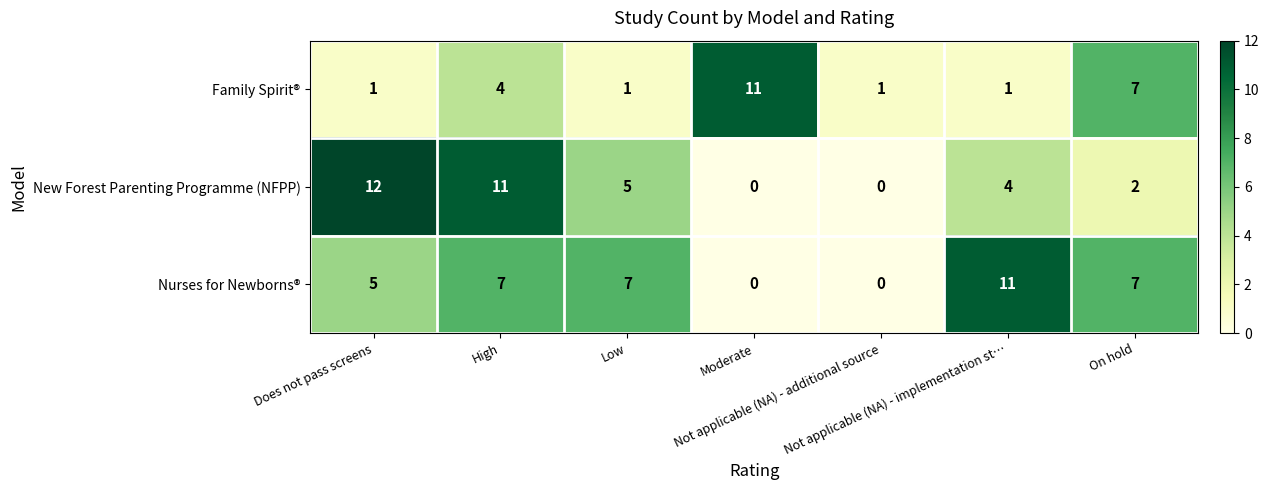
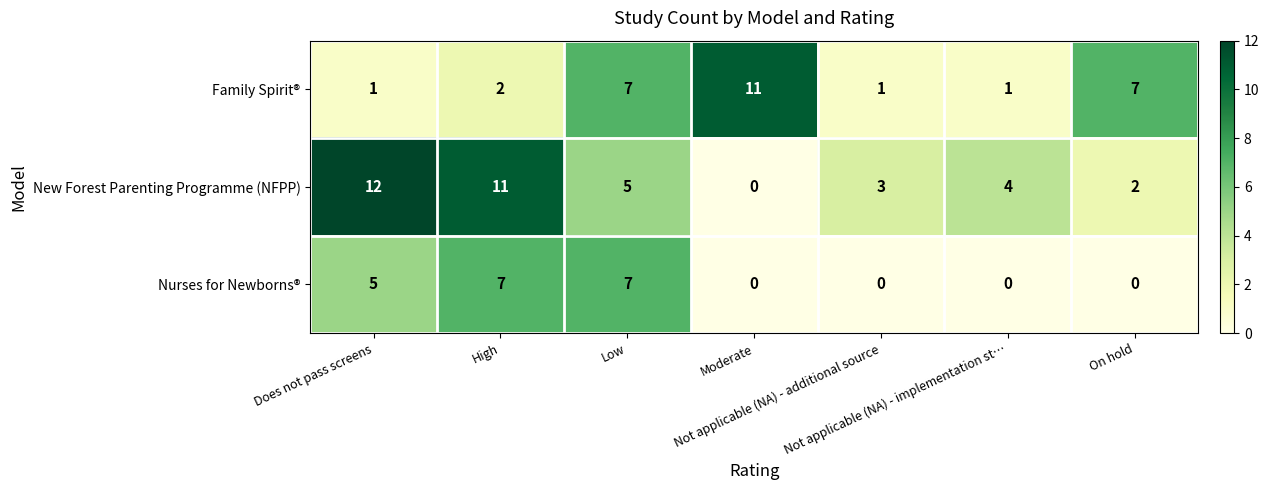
  {
    "Family Spirit®": {
      "Does not pass screens": 1,
-     "High": 4,
-     "Low": 1,
+     "High": 2,
+     "Low": 7,
      "Moderate": 11,
      "Not applicable (NA) - additional source": 1,
      "Not applicable (NA) - implementation st…": 1,
      "On hold": 7
    },
    "New Forest Parenting Programme (NFPP)": {
      "Does not pass screens": 12,
      "High": 11,
      "Low": 5,
      "Moderate": 0,
-     "Not applicable (NA) - additional source": 0,
+     "Not applicable (NA) - additional source": 3,
      "Not applicable (NA) - implementation st…": 4,
      "On hold": 2
    },
    "Nurses for Newborns®": {
      "Does not pass screens": 5,
      "High": 7,
      "Low": 7,
      "Moderate": 0,
      "Not applicable (NA) - additional source": 0,
-     "Not applicable (NA) - implementation st…": 11,
-     "On hold": 7
+     "Not applicable (NA) - implementation st…": 0,
+     "On hold": 0
    }
  }
